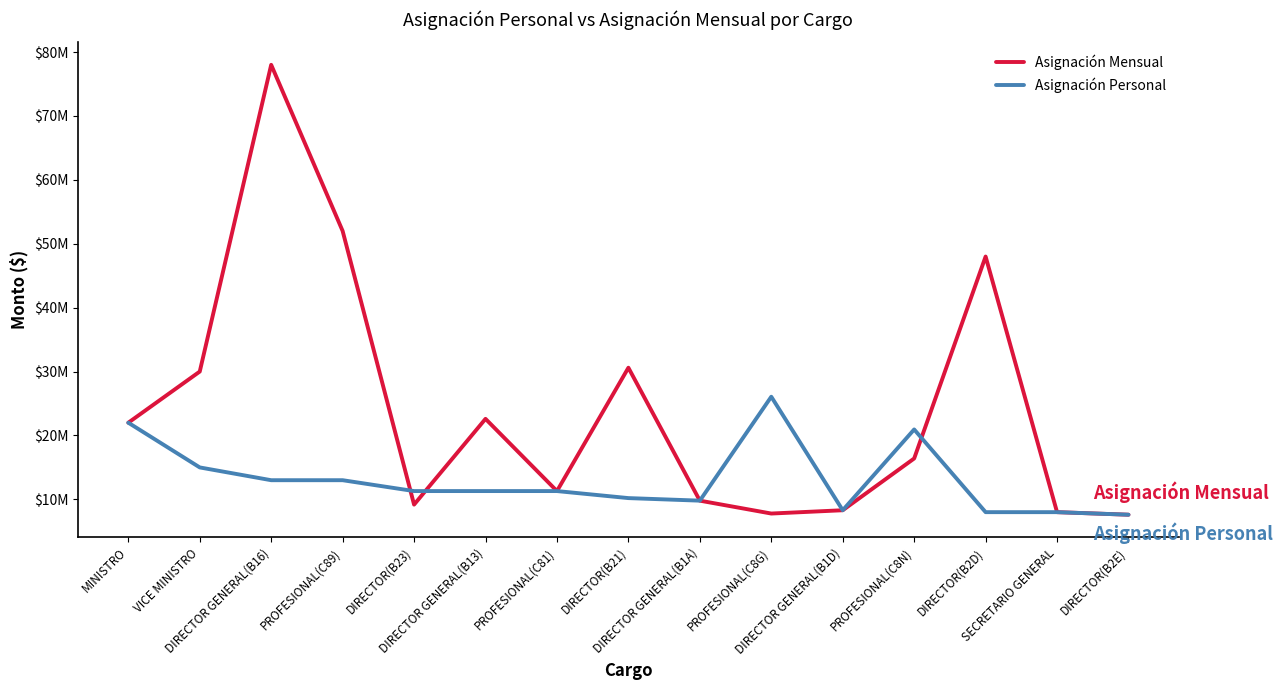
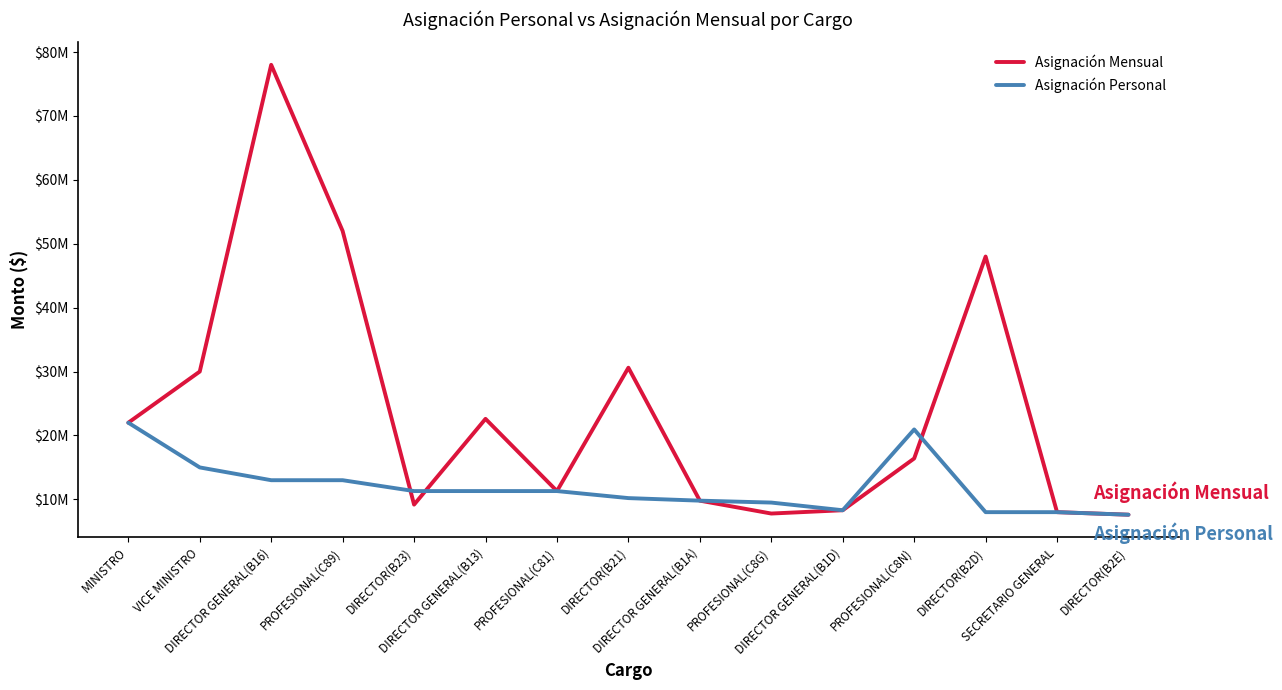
  {
    "Asignación Mensual": {
      "VICE MINISTRO": "$30000000",
      "DIRECTOR GENERAL(B16)": "$78000000",
      "PROFESIONAL(C89)": "$52000000",
      "DIRECTOR(B23)": "$9000000",
      "DIRECTOR GENERAL(B13)": "$23000000",
      "DIRECTOR(B21)": "$31000000",
      "PROFESIONAL(C8G)": "$8000000",
      "PROFESIONAL(C8N)": "$16000000",
      "DIRECTOR(B2D)": "$48000000"
    },
    "Asignación Personal": {
      "VICE MINISTRO": "$15000000",
      "DIRECTOR GENERAL(B16)": "$13000000",
      "PROFESIONAL(C89)": "$13000000",
      "DIRECTOR(B23)": "$11000000",
      "DIRECTOR GENERAL(B13)": "$11000000",
      "DIRECTOR(B21)": "$10000000",
-     "PROFESIONAL(C8G)": "$26000000",
+     "PROFESIONAL(C8G)": "$10000000",
      "PROFESIONAL(C8N)": "$21000000",
      "DIRECTOR(B2D)": "$8000000"
    }
  }
